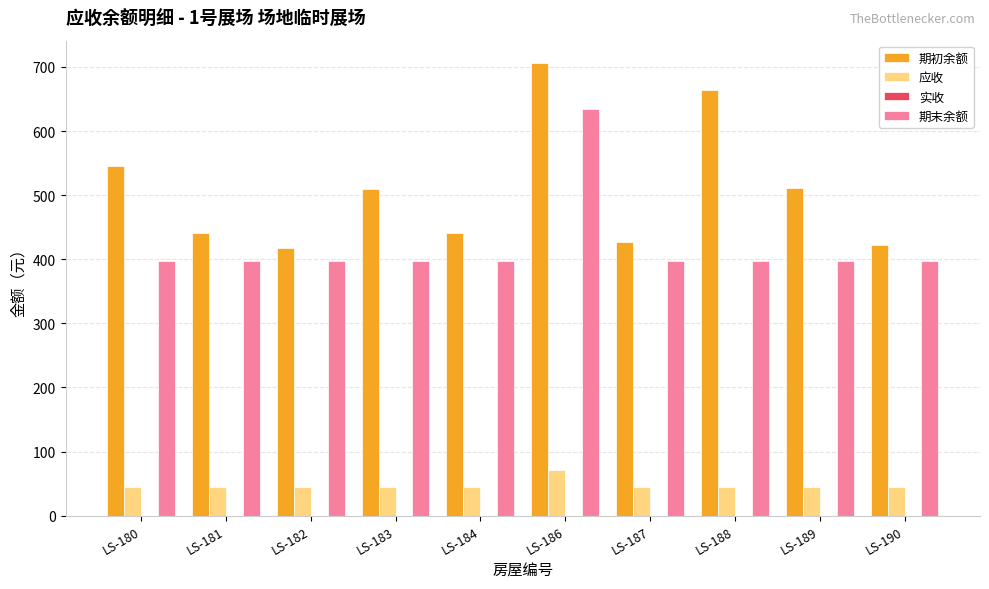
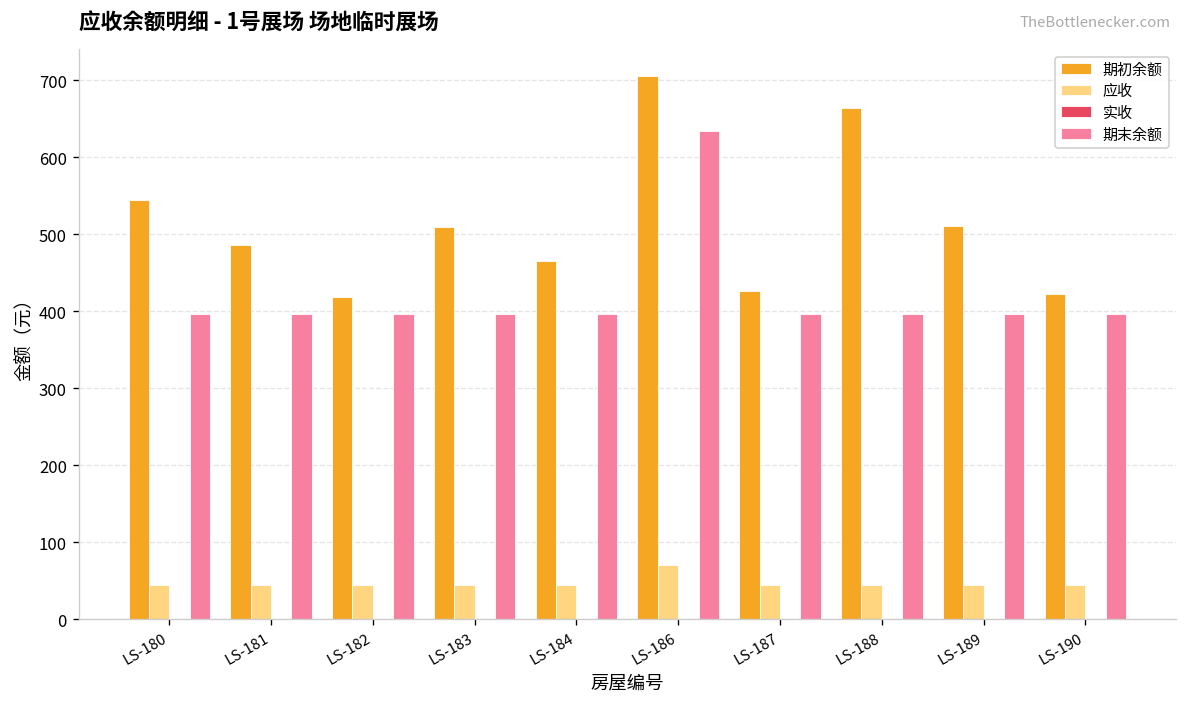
  {
    "期初余额": {
      "LS-180": 540,
-     "LS-181": 440,
+     "LS-181": 490,
      "LS-182": 420,
      "LS-183": 510,
-     "LS-184": 440,
+     "LS-184": 460,
      "LS-186": 710,
      "LS-187": 430,
      "LS-188": 660,
      "LS-189": 510,
      "LS-190": 420
    },
    "应收": {
      "LS-180": 40,
      "LS-181": 40,
      "LS-182": 40,
      "LS-183": 40,
      "LS-184": 40,
      "LS-186": 70,
      "LS-187": 40,
      "LS-188": 40,
      "LS-189": 40,
      "LS-190": 40
    },
    "实收": {
      "LS-180": 0,
      "LS-181": 0,
      "LS-182": 0,
      "LS-183": 0,
      "LS-184": 0,
      "LS-186": 0,
      "LS-187": 0,
      "LS-188": 0,
      "LS-189": 0,
      "LS-190": 0
    },
    "期末余额": {
      "LS-180": 400,
      "LS-181": 400,
      "LS-182": 400,
      "LS-183": 400,
      "LS-184": 400,
      "LS-186": 630,
      "LS-187": 400,
      "LS-188": 400,
      "LS-189": 400,
      "LS-190": 400
    }
  }
